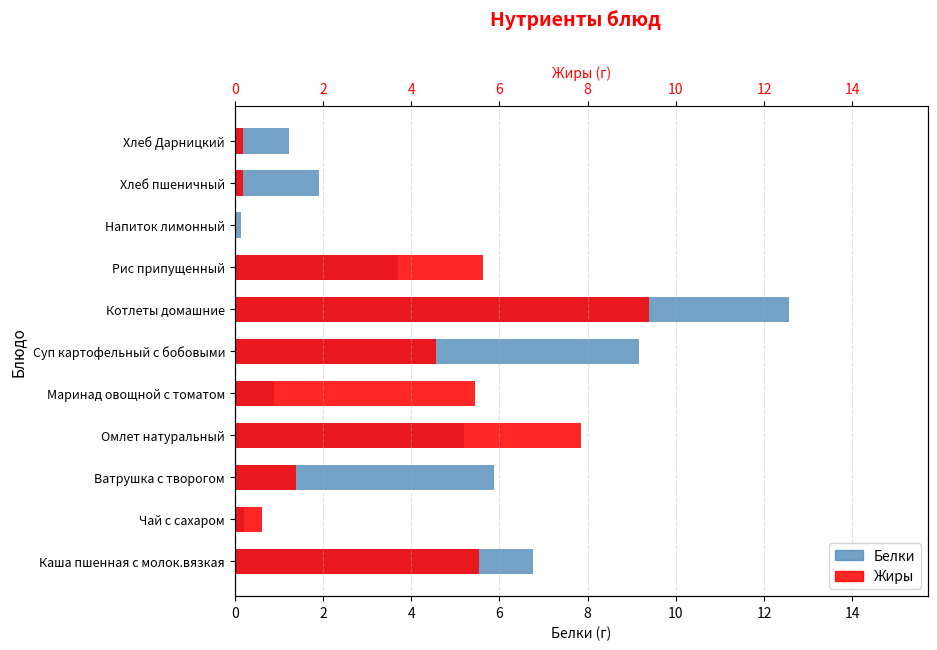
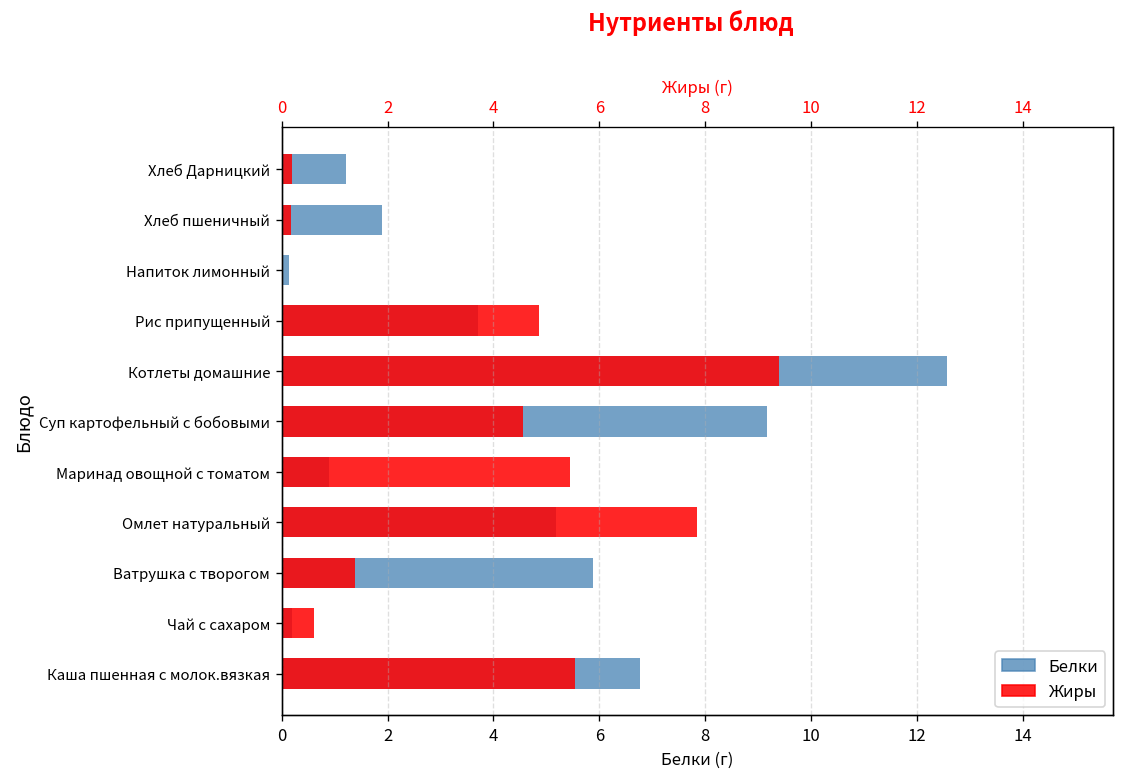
  {
    "Белки": {
      "Хлеб Дарницкий": 1.2,
      "Хлеб пшеничный": 1.9,
      "Напиток лимонный": 0.1,
      "Котлеты домашние": 12.6,
      "Суп картофельный с бобовыми": 9.2,
      "Ватрушка с творогом": 5.9,
      "Каша пшенная с молок.вязкая": 6.8
    },
    "Жиры": {
-     "Рис припущенный": 5.6,
+     "Рис припущенный": 4.9,
      "Маринад овощной с томатом": 5.4,
      "Омлет натуральный": 7.8,
      "Чай с сахаром": 0.6
    }
  }
